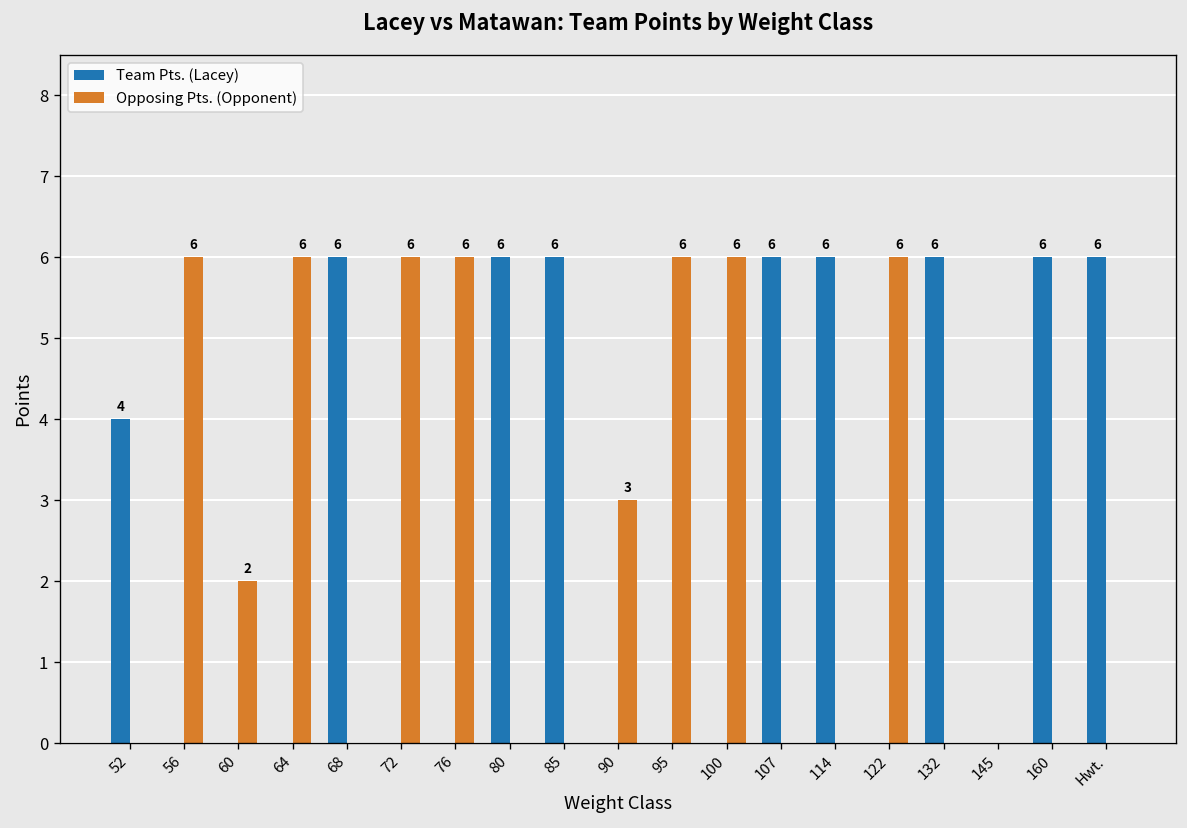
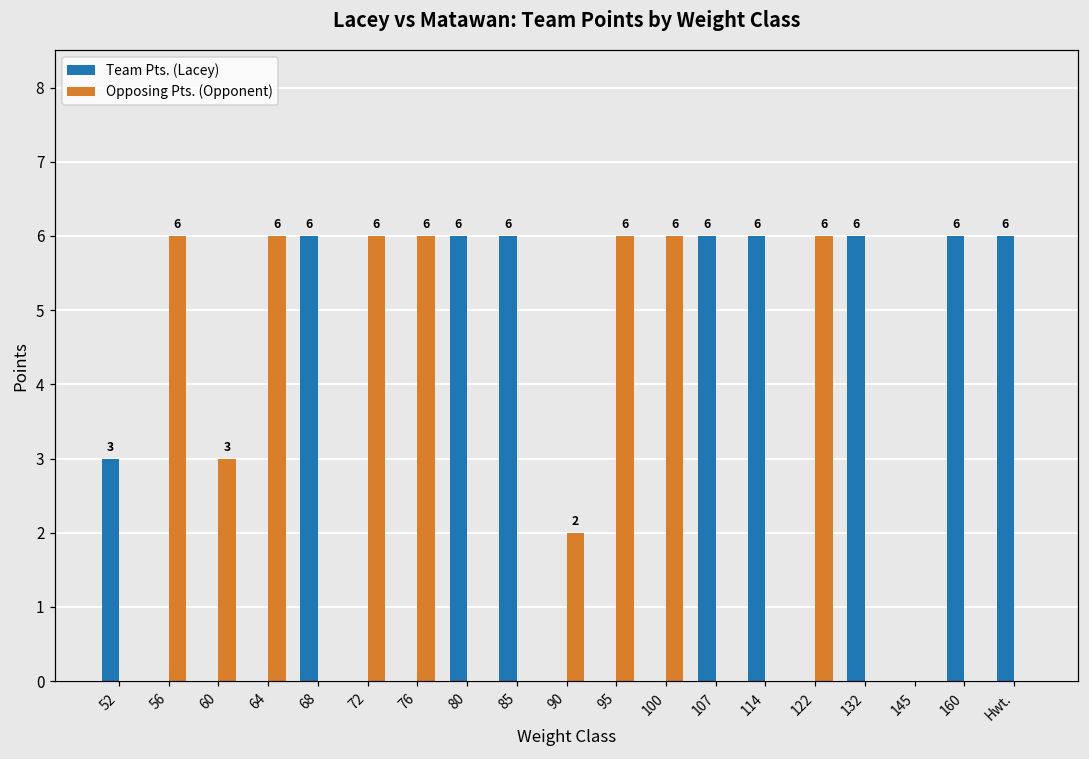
  {
    "Team Pts. (Lacey)": {
-     "52": 4,
+     "52": 3,
      "68": 6,
      "80": 6,
      "85": 6,
      "107": 6,
      "114": 6,
      "132": 6,
      "160": 6,
      "Hwt.": 6
    },
    "Opposing Pts. (Opponent)": {
      "56": 6,
-     "60": 2,
+     "60": 3,
      "64": 6,
      "72": 6,
      "76": 6,
-     "90": 3,
+     "90": 2,
      "95": 6,
      "100": 6,
      "122": 6
    }
  }
